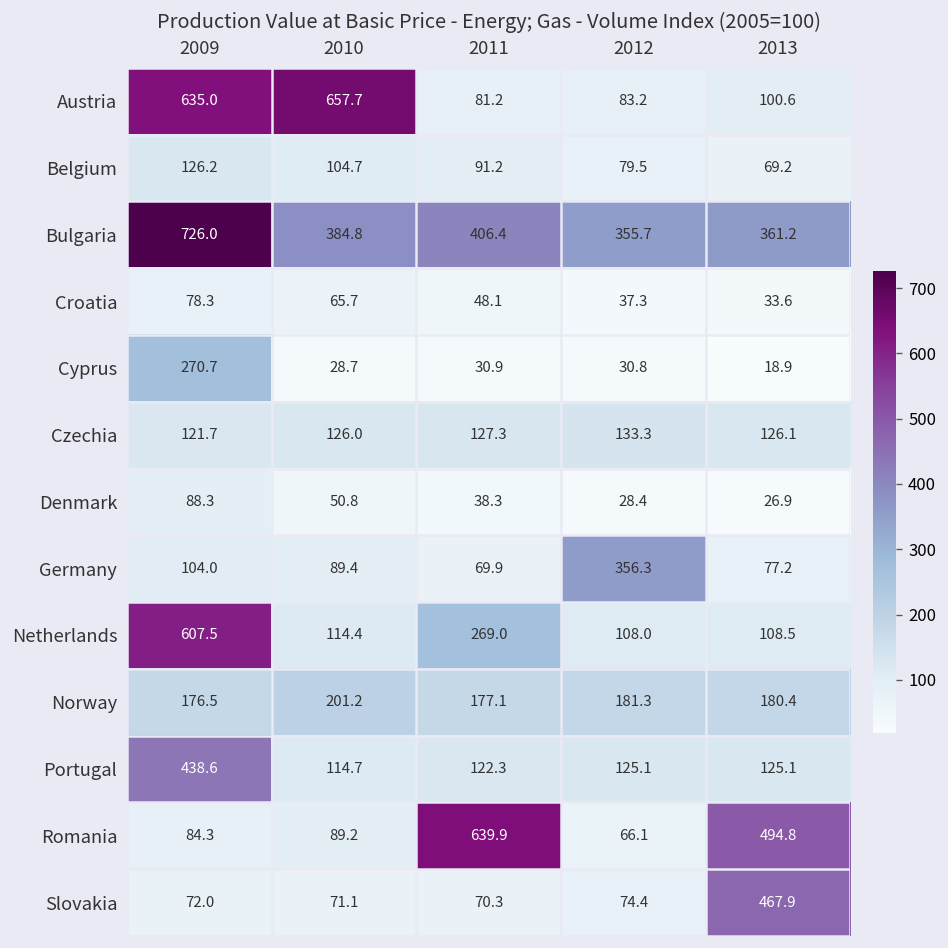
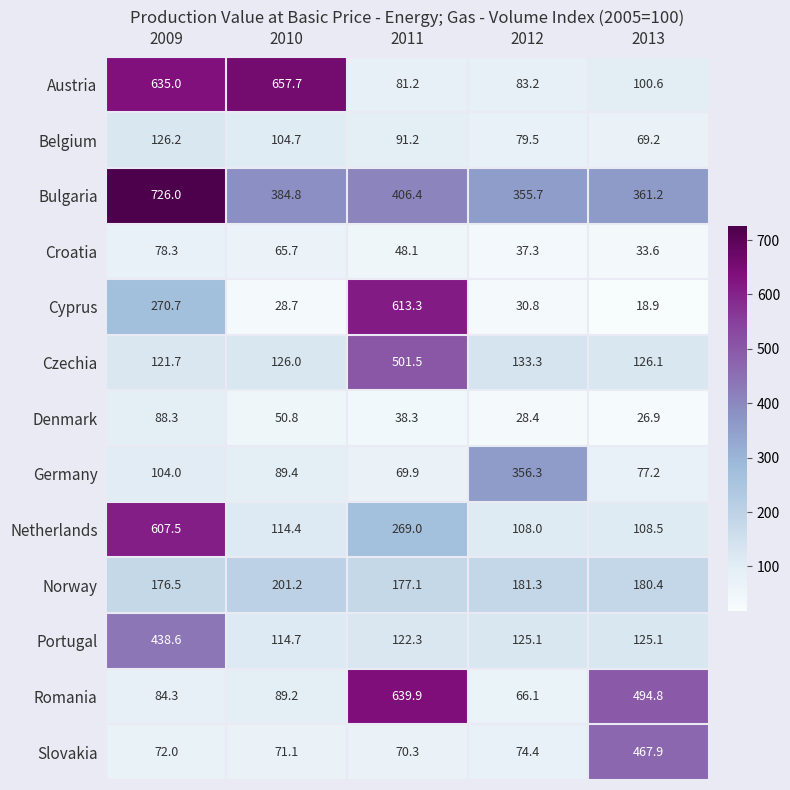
  {
    "Austria": {
      "2009": 635.0,
      "2010": 657.7,
      "2011": 81.2,
      "2012": 83.2,
      "2013": 100.6
    },
    "Belgium": {
      "2009": 126.2,
      "2010": 104.7,
      "2011": 91.2,
      "2012": 79.5,
      "2013": 69.2
    },
    "Bulgaria": {
      "2009": 726.0,
      "2010": 384.8,
      "2011": 406.4,
      "2012": 355.7,
      "2013": 361.2
    },
    "Croatia": {
      "2009": 78.3,
      "2010": 65.7,
      "2011": 48.1,
      "2012": 37.3,
      "2013": 33.6
    },
    "Cyprus": {
      "2009": 270.7,
      "2010": 28.7,
-     "2011": 30.9,
+     "2011": 613.3,
      "2012": 30.8,
      "2013": 18.9
    },
    "Czechia": {
      "2009": 121.7,
      "2010": 126.0,
-     "2011": 127.3,
+     "2011": 501.5,
      "2012": 133.3,
      "2013": 126.1
    },
    "Denmark": {
      "2009": 88.3,
      "2010": 50.8,
      "2011": 38.3,
      "2012": 28.4,
      "2013": 26.9
    },
    "Germany": {
      "2009": 104.0,
      "2010": 89.4,
      "2011": 69.9,
      "2012": 356.3,
      "2013": 77.2
    },
    "Netherlands": {
      "2009": 607.5,
      "2010": 114.4,
      "2011": 269.0,
      "2012": 108.0,
      "2013": 108.5
    },
    "Norway": {
      "2009": 176.5,
      "2010": 201.2,
      "2011": 177.1,
      "2012": 181.3,
      "2013": 180.4
    },
    "Portugal": {
      "2009": 438.6,
      "2010": 114.7,
      "2011": 122.3,
      "2012": 125.1,
      "2013": 125.1
    },
    "Romania": {
      "2009": 84.3,
      "2010": 89.2,
      "2011": 639.9,
      "2012": 66.1,
      "2013": 494.8
    },
    "Slovakia": {
      "2009": 72.0,
      "2010": 71.1,
      "2011": 70.3,
      "2012": 74.4,
      "2013": 467.9
    }
  }
